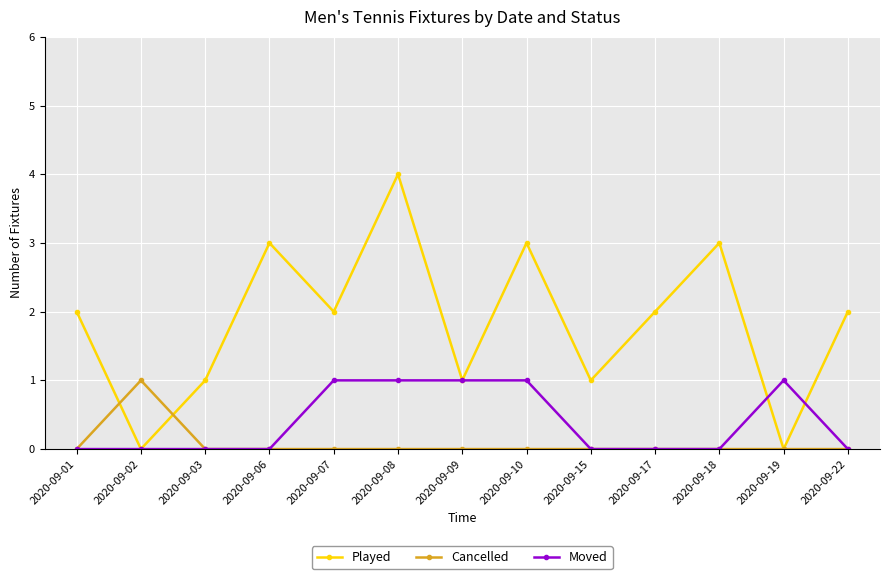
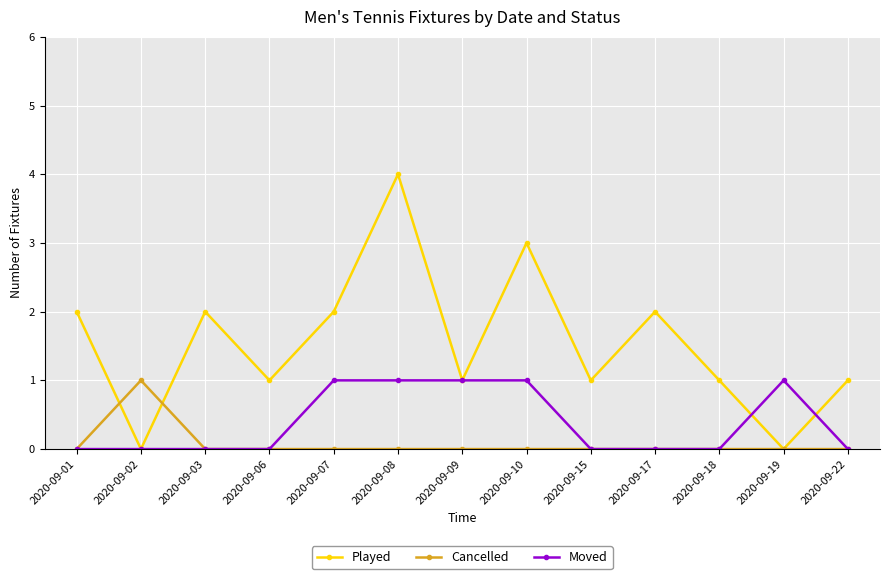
  {
    "Played": {
      "2020-09-01": 2,
-     "2020-09-03": 1,
-     "2020-09-06": 3,
+     "2020-09-03": 2,
+     "2020-09-06": 1,
      "2020-09-07": 2,
      "2020-09-08": 4,
      "2020-09-10": 3,
      "2020-09-15": 1,
      "2020-09-17": 2,
-     "2020-09-18": 3,
-     "2020-09-22": 2
+     "2020-09-18": 1,
+     "2020-09-22": 1
    },
    "Cancelled": {
      "2020-09-02": 1,
      "2020-09-07": 0,
      "2020-09-08": 0,
      "2020-09-09": 0,
      "2020-09-10": 0
    },
    "Moved": {
      "2020-09-07": 1,
      "2020-09-08": 1,
      "2020-09-10": 1,
      "2020-09-19": 1
    }
  }
